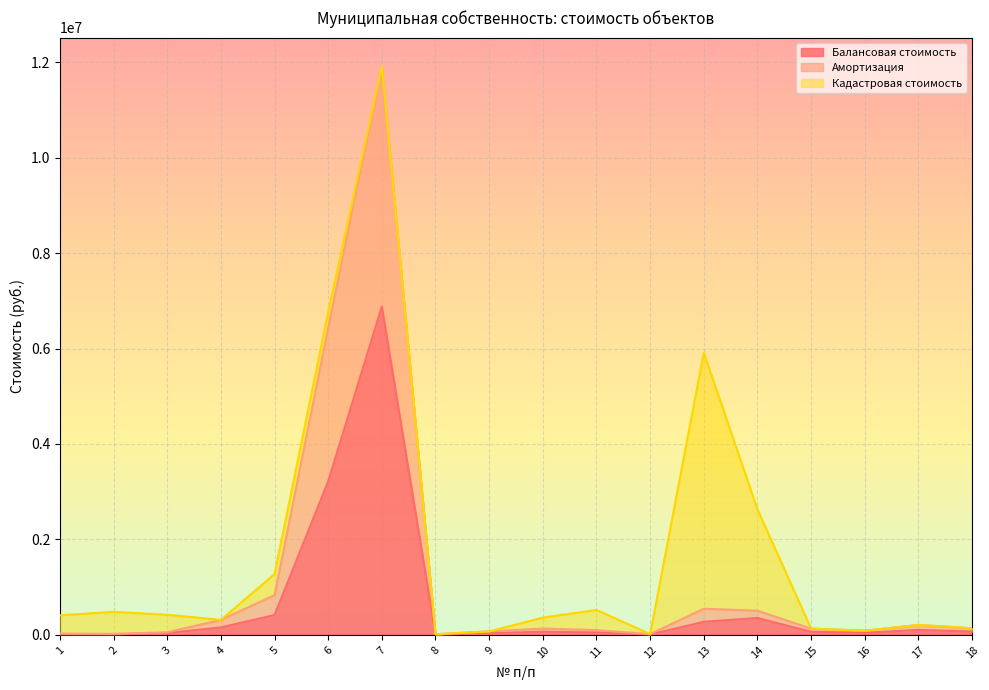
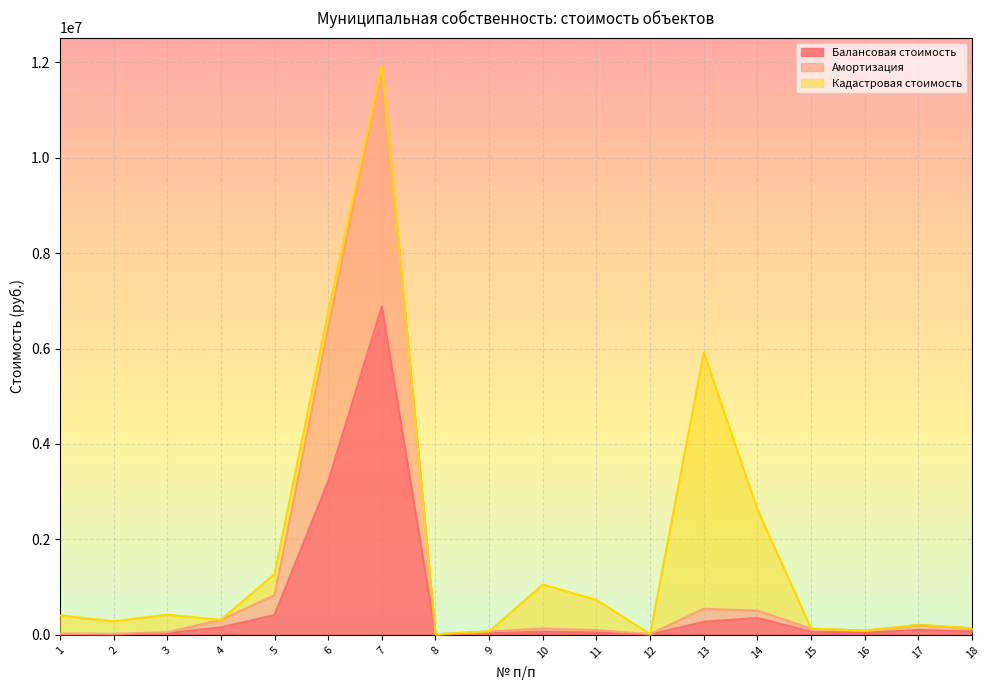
  {
    "Кадастровая стоимость": {
      "1": 400000,
-     "2": 500000,
+     "2": 300000,
      "3": 400000,
      "5": 400000,
      "6": 300000,
-     "10": 200000,
-     "11": 400000,
+     "10": 900000,
+     "11": 600000,
      "13": 5400000,
      "14": 2100000
    }
  }
